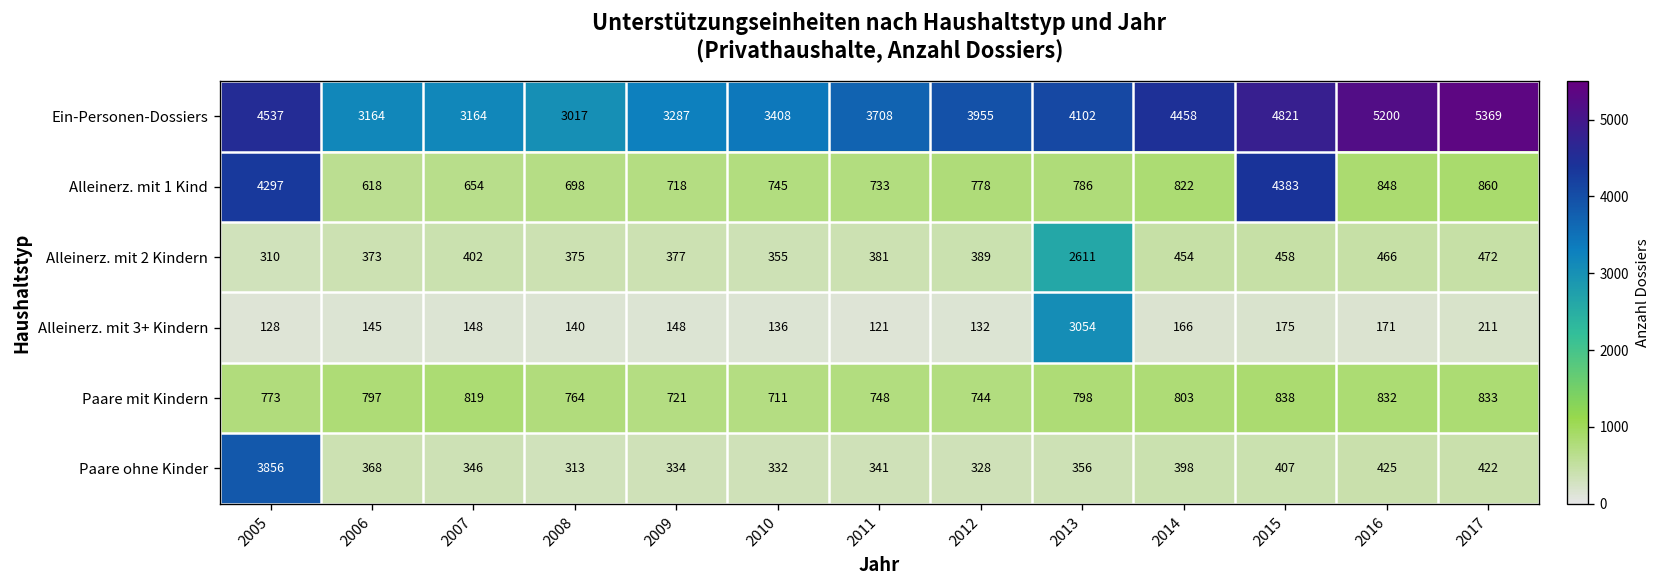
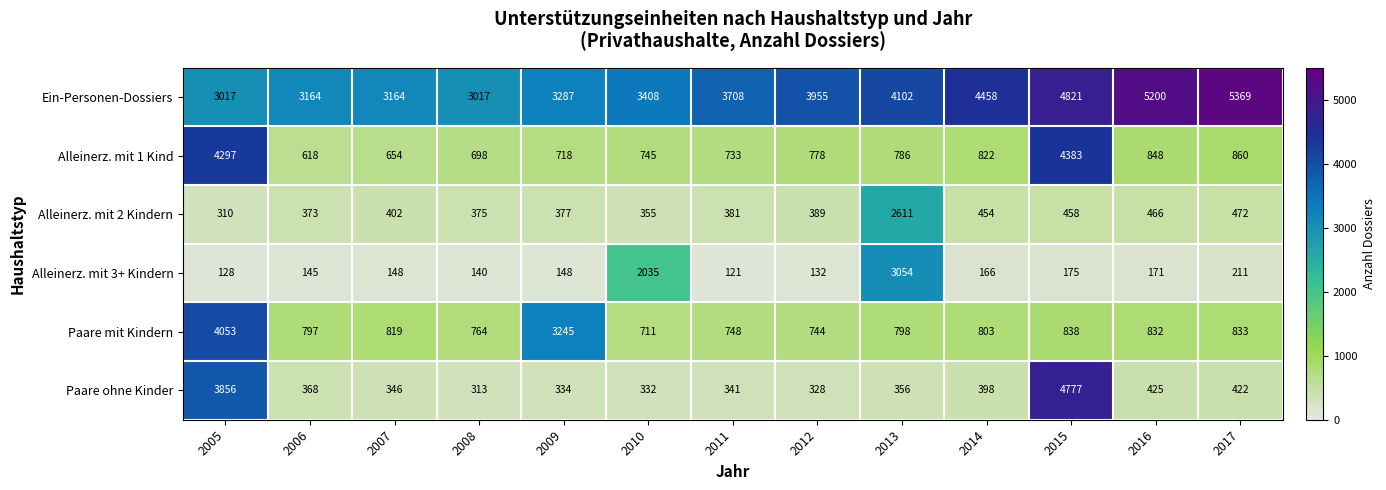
  {
    "Ein-Personen-Dossiers": {
-     "2005": 4537,
+     "2005": 3017,
      "2006": 3164,
      "2007": 3164,
      "2008": 3017,
      "2009": 3287,
      "2010": 3408,
      "2011": 3708,
      "2012": 3955,
      "2013": 4102,
      "2014": 4458,
      "2015": 4821,
      "2016": 5200,
      "2017": 5369
    },
    "Alleinerz. mit 1 Kind": {
      "2005": 4297,
      "2006": 618,
      "2007": 654,
      "2008": 698,
      "2009": 718,
      "2010": 745,
      "2011": 733,
      "2012": 778,
      "2013": 786,
      "2014": 822,
      "2015": 4383,
      "2016": 848,
      "2017": 860
    },
    "Alleinerz. mit 2 Kindern": {
      "2005": 310,
      "2006": 373,
      "2007": 402,
      "2008": 375,
      "2009": 377,
      "2010": 355,
      "2011": 381,
      "2012": 389,
      "2013": 2611,
      "2014": 454,
      "2015": 458,
      "2016": 466,
      "2017": 472
    },
    "Alleinerz. mit 3+ Kindern": {
      "2005": 128,
      "2006": 145,
      "2007": 148,
      "2008": 140,
      "2009": 148,
-     "2010": 136,
+     "2010": 2035,
      "2011": 121,
      "2012": 132,
      "2013": 3054,
      "2014": 166,
      "2015": 175,
      "2016": 171,
      "2017": 211
    },
    "Paare mit Kindern": {
-     "2005": 773,
+     "2005": 4053,
      "2006": 797,
      "2007": 819,
      "2008": 764,
-     "2009": 721,
+     "2009": 3245,
      "2010": 711,
      "2011": 748,
      "2012": 744,
      "2013": 798,
      "2014": 803,
      "2015": 838,
      "2016": 832,
      "2017": 833
    },
    "Paare ohne Kinder": {
      "2005": 3856,
      "2006": 368,
      "2007": 346,
      "2008": 313,
      "2009": 334,
      "2010": 332,
      "2011": 341,
      "2012": 328,
      "2013": 356,
      "2014": 398,
-     "2015": 407,
+     "2015": 4777,
      "2016": 425,
      "2017": 422
    }
  }
